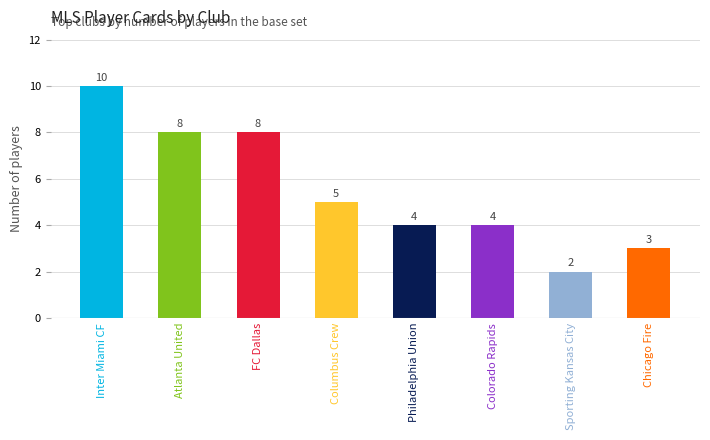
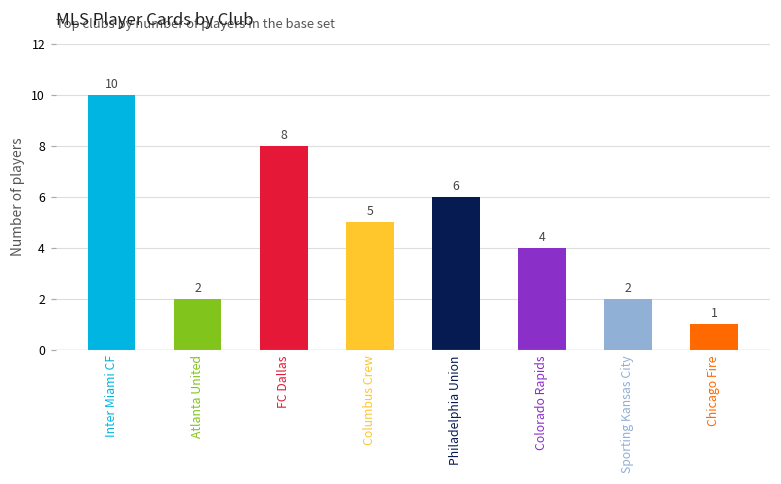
  {
    "Inter Miami CF": 10,
-   "Atlanta United": 8,
+   "Atlanta United": 2,
    "FC Dallas": 8,
    "Columbus Crew": 5,
-   "Philadelphia Union": 4,
+   "Philadelphia Union": 6,
    "Colorado Rapids": 4,
    "Sporting Kansas City": 2,
-   "Chicago Fire": 3
+   "Chicago Fire": 1
  }
